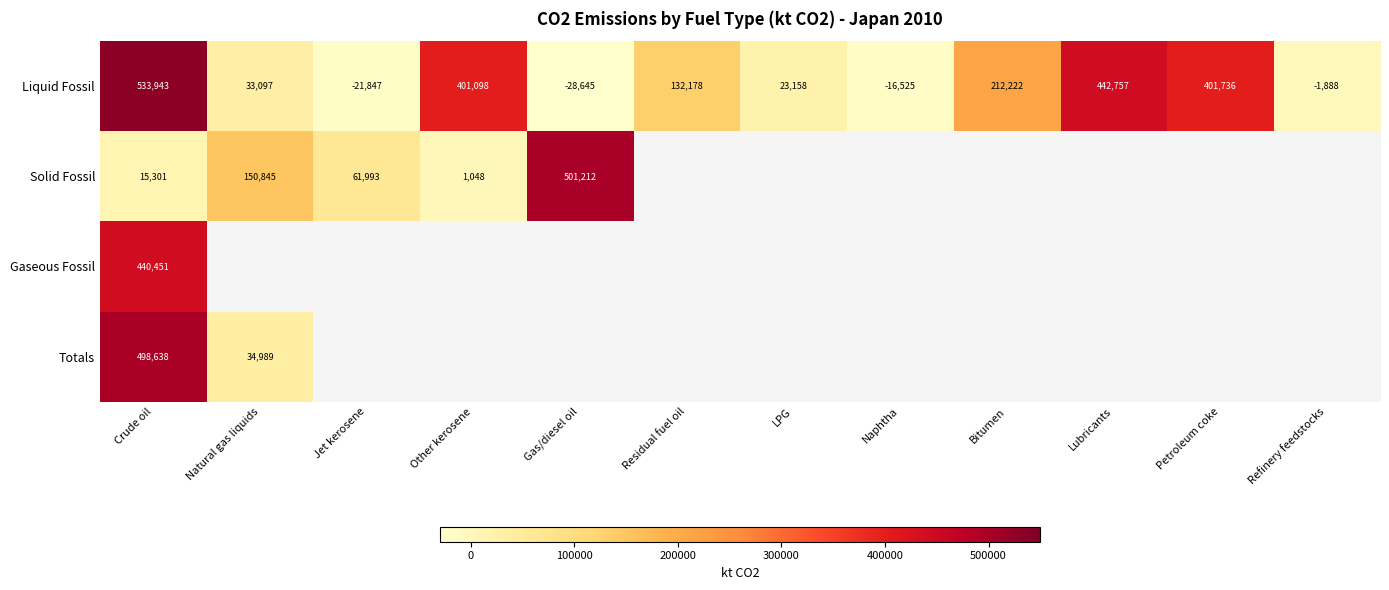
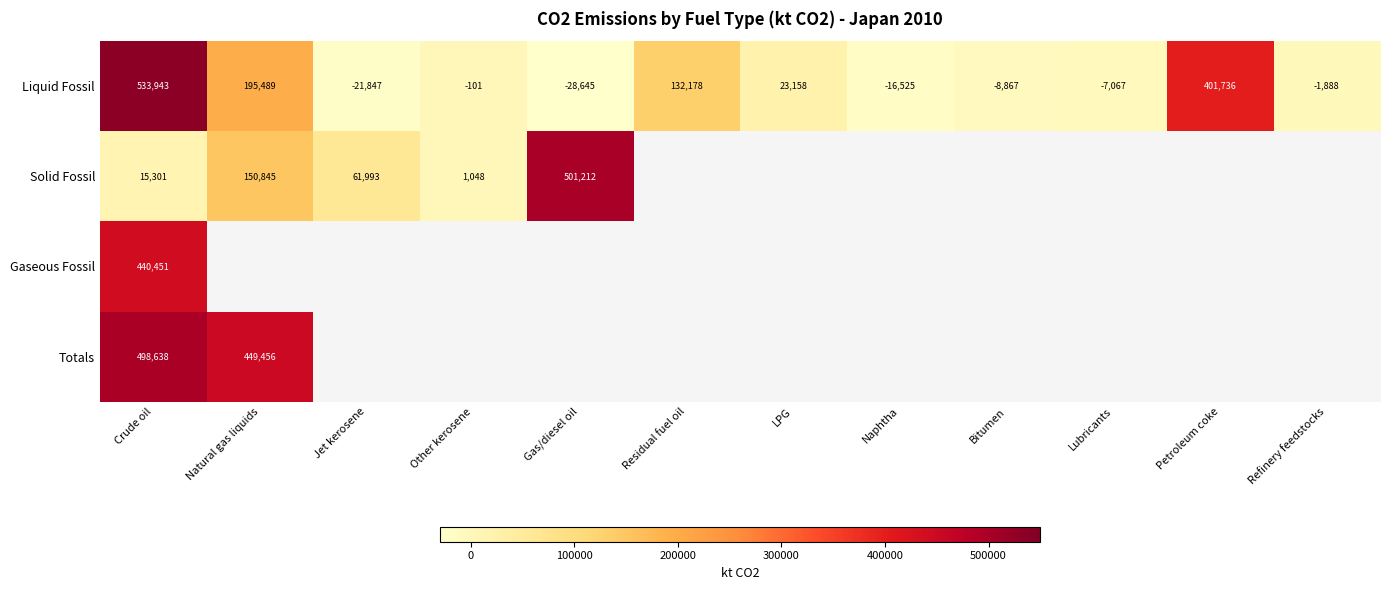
  {
    "Liquid Fossil": {
      "Crude oil": "533,943",
-     "Natural gas liquids": "33,097",
+     "Natural gas liquids": "195,489",
      "Jet kerosene": "-21,847",
-     "Other kerosene": "401,098",
+     "Other kerosene": "-101",
      "Gas/diesel oil": "-28,645",
      "Residual fuel oil": "132,178",
      "LPG": "23,158",
      "Naphtha": "-16,525",
-     "Bitumen": "212,222",
-     "Lubricants": "442,757",
+     "Bitumen": "-8,867",
+     "Lubricants": "-7,067",
      "Petroleum coke": "401,736",
      "Refinery feedstocks": "-1,888"
    },
    "Solid Fossil": {
      "Crude oil": "15,301",
      "Natural gas liquids": "150,845",
      "Jet kerosene": "61,993",
      "Other kerosene": "1,048",
      "Gas/diesel oil": "501,212"
    },
    "Gaseous Fossil": {
      "Crude oil": "440,451"
    },
    "Totals": {
      "Crude oil": "498,638",
-     "Natural gas liquids": "34,989"
+     "Natural gas liquids": "449,456"
    }
  }
